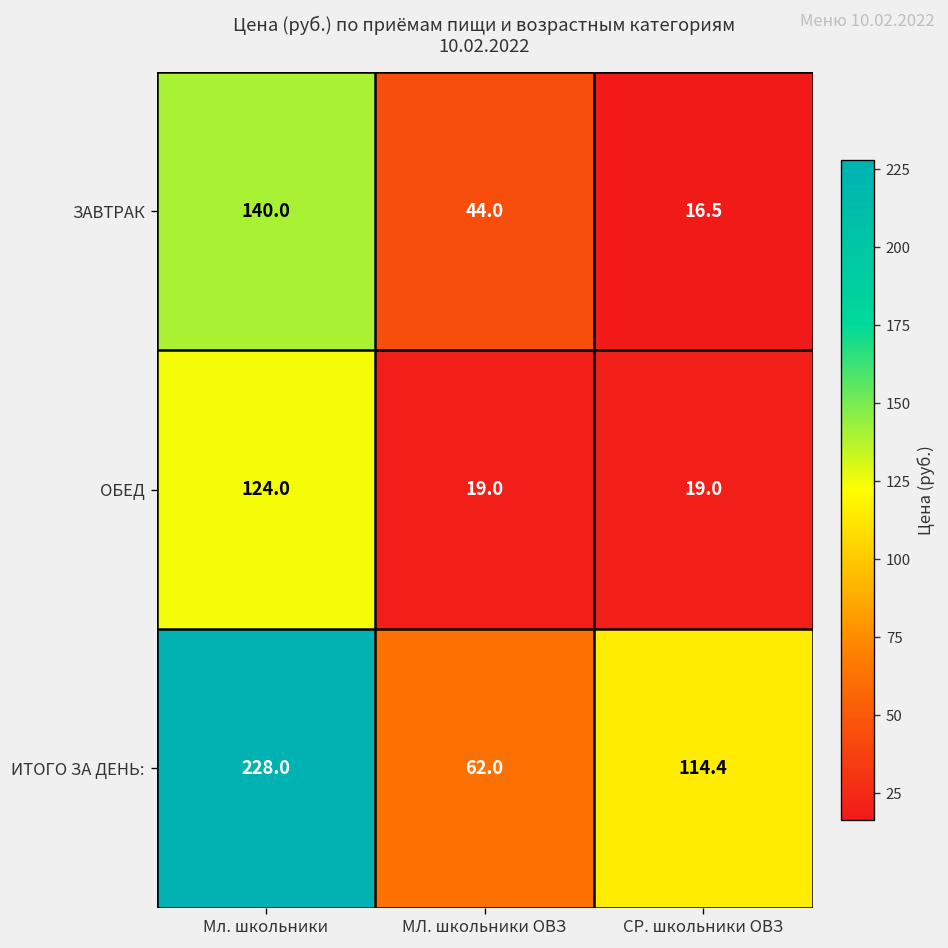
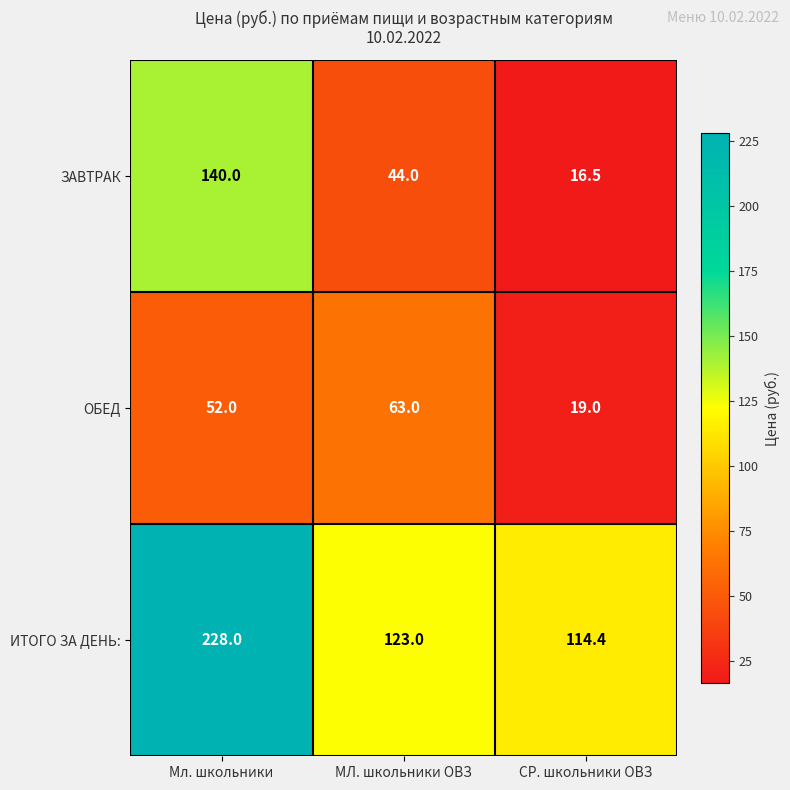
  {
    "ЗАВТРАК": {
      "Мл. школьники": 140.0,
      "МЛ. школьники ОВЗ": 44.0,
      "СР. школьники ОВЗ": 16.5
    },
    "ОБЕД": {
-     "Мл. школьники": 124.0,
-     "МЛ. школьники ОВЗ": 19.0,
+     "Мл. школьники": 52.0,
+     "МЛ. школьники ОВЗ": 63.0,
      "СР. школьники ОВЗ": 19.0
    },
    "ИТОГО ЗА ДЕНЬ:": {
      "Мл. школьники": 228.0,
-     "МЛ. школьники ОВЗ": 62.0,
+     "МЛ. школьники ОВЗ": 123.0,
      "СР. школьники ОВЗ": 114.4
    }
  }
